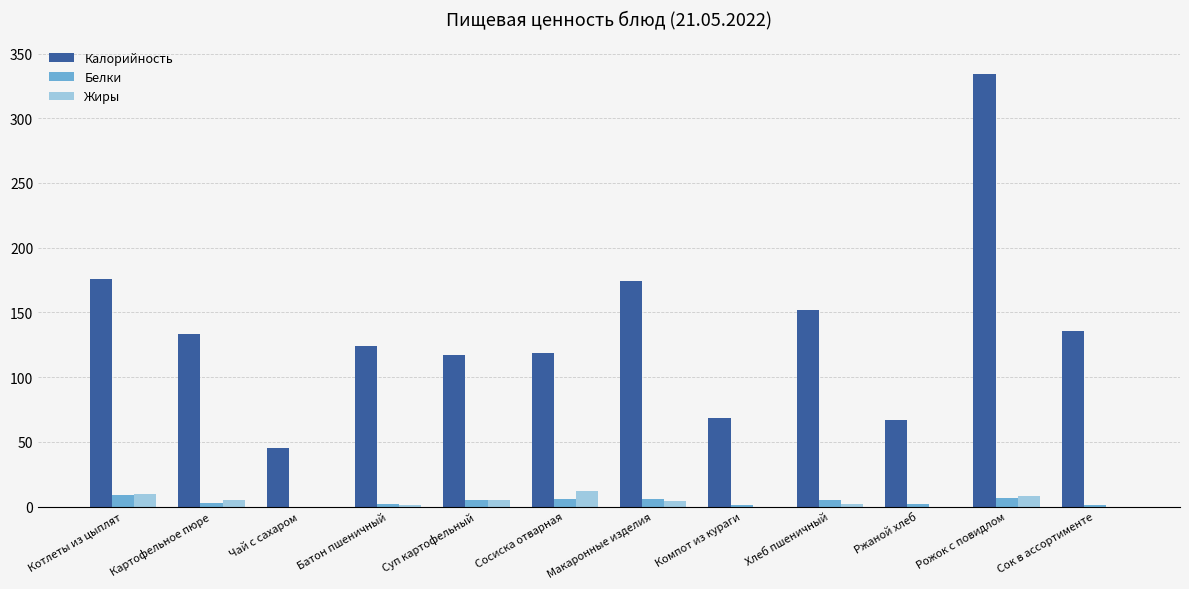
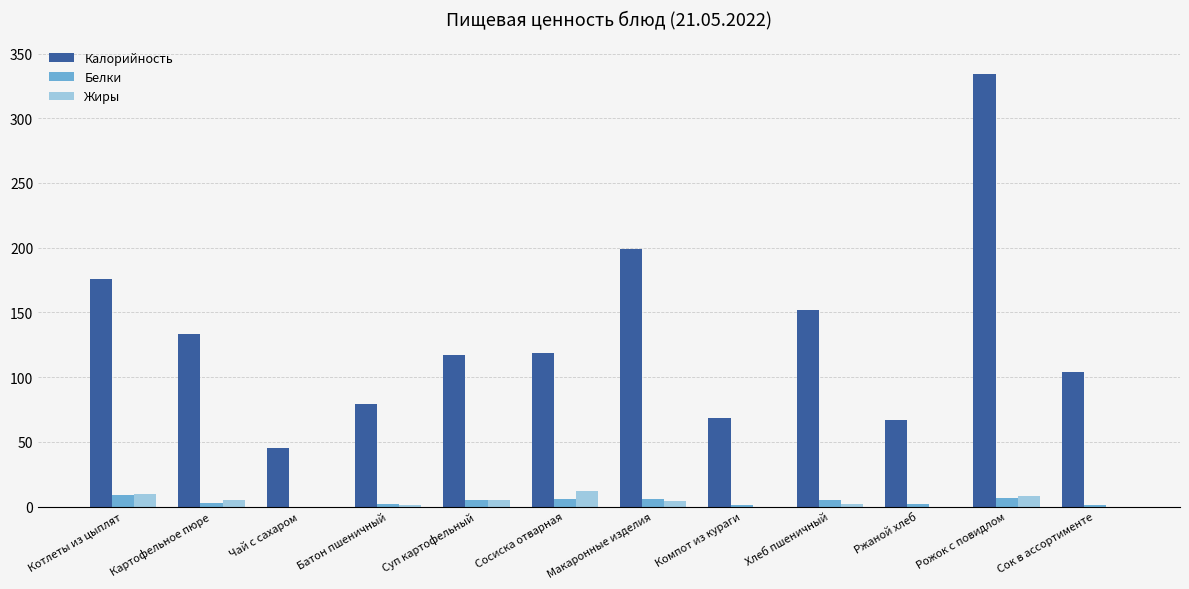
  {
    "Калорийность": {
      "Котлеты из цыплят": 176,
      "Картофельное пюре": 133,
      "Чай с сахаром": 45,
-     "Батон пшеничный": 124,
+     "Батон пшеничный": 79,
      "Суп картофельный": 117,
      "Сосиска отварная": 119,
-     "Макаронные изделия": 174,
+     "Макаронные изделия": 199,
      "Компот из кураги": 69,
      "Хлеб пшеничный": 152,
      "Ржаной хлеб": 67,
      "Рожок с повидлом": 334,
-     "Сок в ассортименте": 136
+     "Сок в ассортименте": 104
    }
  }
